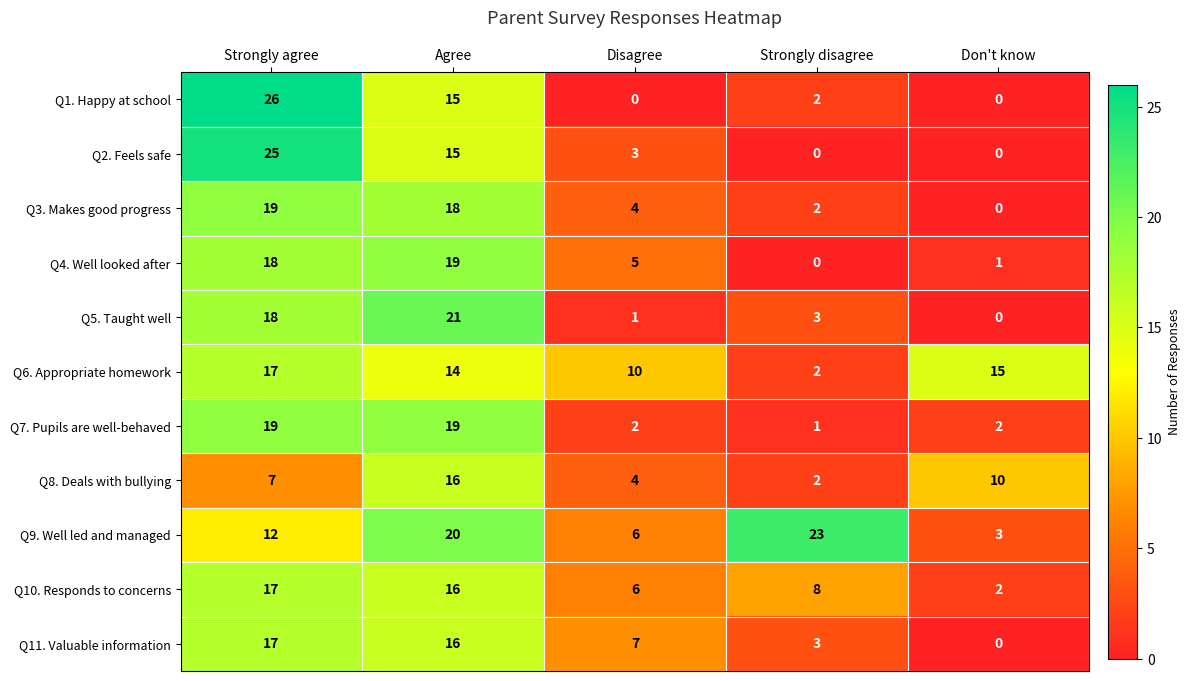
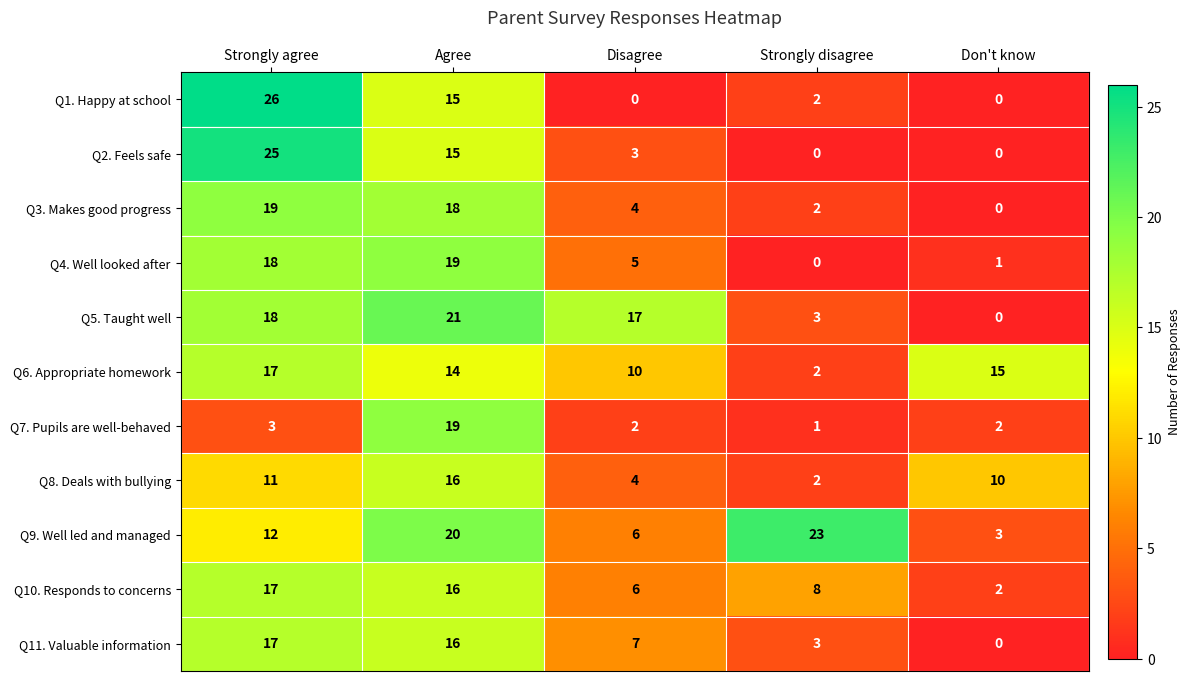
  {
    "Q1. Happy at school": {
      "Strongly agree": 26,
      "Agree": 15,
      "Disagree": 0,
      "Strongly disagree": 2,
      "Don't know": 0
    },
    "Q2. Feels safe": {
      "Strongly agree": 25,
      "Agree": 15,
      "Disagree": 3,
      "Strongly disagree": 0,
      "Don't know": 0
    },
    "Q3. Makes good progress": {
      "Strongly agree": 19,
      "Agree": 18,
      "Disagree": 4,
      "Strongly disagree": 2,
      "Don't know": 0
    },
    "Q4. Well looked after": {
      "Strongly agree": 18,
      "Agree": 19,
      "Disagree": 5,
      "Strongly disagree": 0,
      "Don't know": 1
    },
    "Q5. Taught well": {
      "Strongly agree": 18,
      "Agree": 21,
-     "Disagree": 1,
+     "Disagree": 17,
      "Strongly disagree": 3,
      "Don't know": 0
    },
    "Q6. Appropriate homework": {
      "Strongly agree": 17,
      "Agree": 14,
      "Disagree": 10,
      "Strongly disagree": 2,
      "Don't know": 15
    },
    "Q7. Pupils are well-behaved": {
-     "Strongly agree": 19,
+     "Strongly agree": 3,
      "Agree": 19,
      "Disagree": 2,
      "Strongly disagree": 1,
      "Don't know": 2
    },
    "Q8. Deals with bullying": {
-     "Strongly agree": 7,
+     "Strongly agree": 11,
      "Agree": 16,
      "Disagree": 4,
      "Strongly disagree": 2,
      "Don't know": 10
    },
    "Q9. Well led and managed": {
      "Strongly agree": 12,
      "Agree": 20,
      "Disagree": 6,
      "Strongly disagree": 23,
      "Don't know": 3
    },
    "Q10. Responds to concerns": {
      "Strongly agree": 17,
      "Agree": 16,
      "Disagree": 6,
      "Strongly disagree": 8,
      "Don't know": 2
    },
    "Q11. Valuable information": {
      "Strongly agree": 17,
      "Agree": 16,
      "Disagree": 7,
      "Strongly disagree": 3,
      "Don't know": 0
    }
  }
